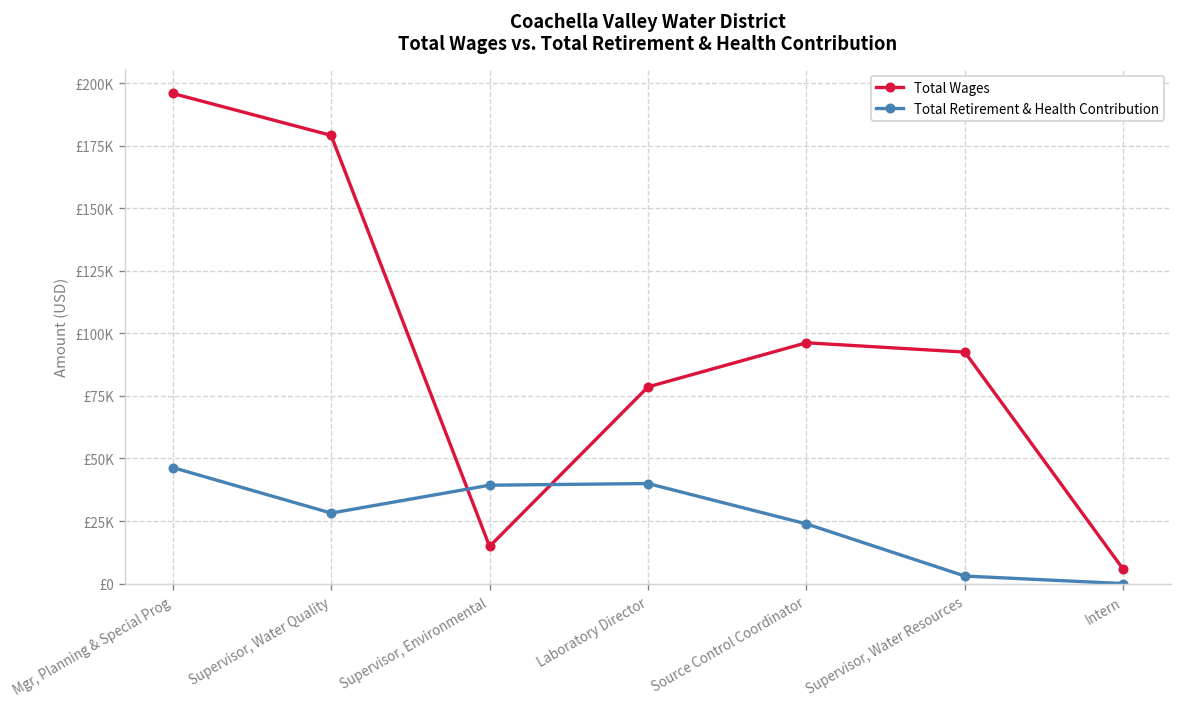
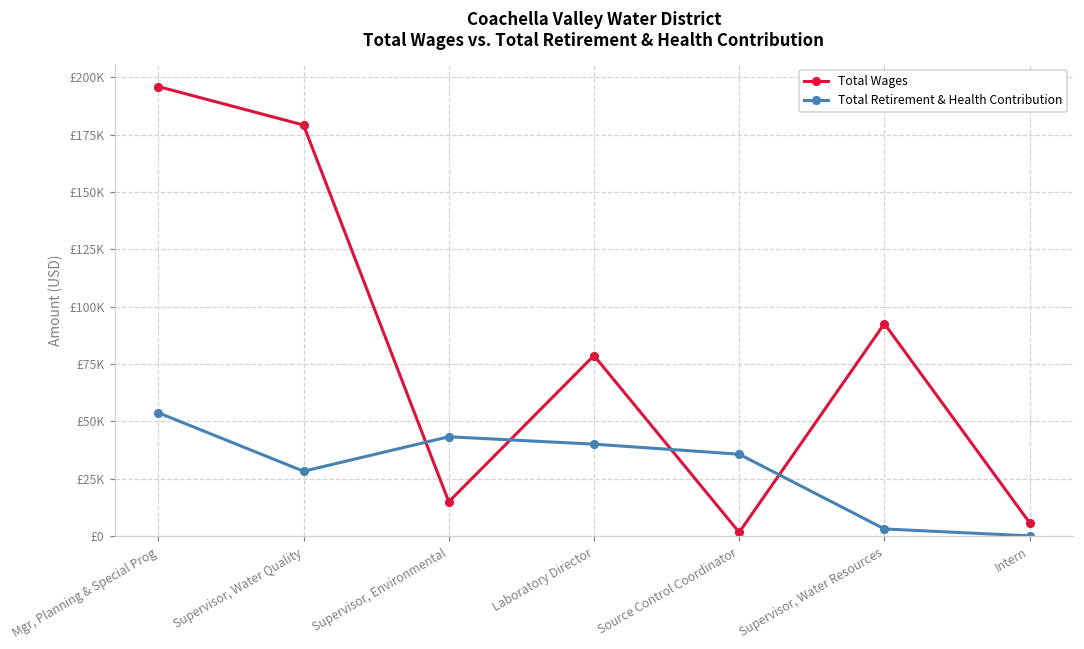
  {
    "Total Wages": {
      "Mgr, Planning & Special Prog": "£196000",
      "Supervisor, Water Quality": "£179000",
      "Supervisor, Environmental": "£15000",
      "Laboratory Director": "£79000",
-     "Source Control Coordinator": "£96000",
+     "Source Control Coordinator": "£2000",
      "Supervisor, Water Resources": "£93000",
      "Intern": "£6000"
    },
    "Total Retirement & Health Contribution": {
-     "Mgr, Planning & Special Prog": "£46000",
+     "Mgr, Planning & Special Prog": "£54000",
      "Supervisor, Water Quality": "£28000",
-     "Supervisor, Environmental": "£39000",
+     "Supervisor, Environmental": "£43000",
      "Laboratory Director": "£40000",
-     "Source Control Coordinator": "£24000",
+     "Source Control Coordinator": "£36000",
      "Supervisor, Water Resources": "£3000",
      "Intern": "£0"
    }
  }
